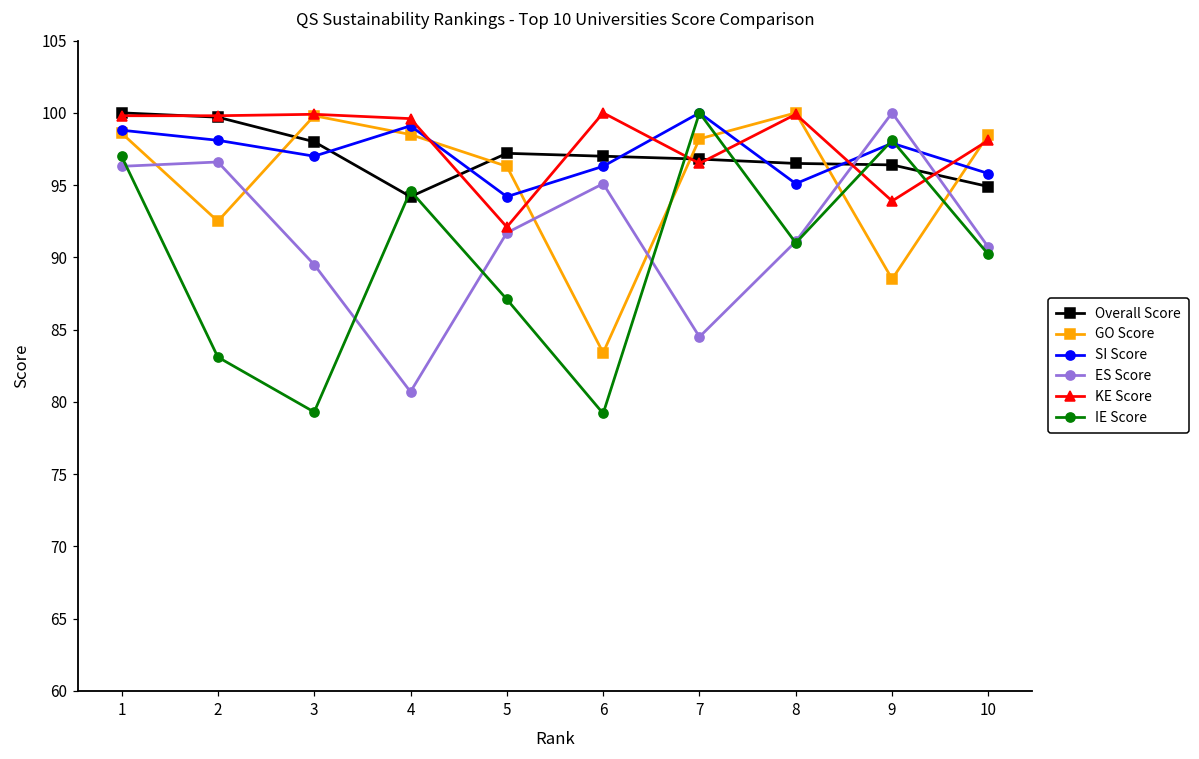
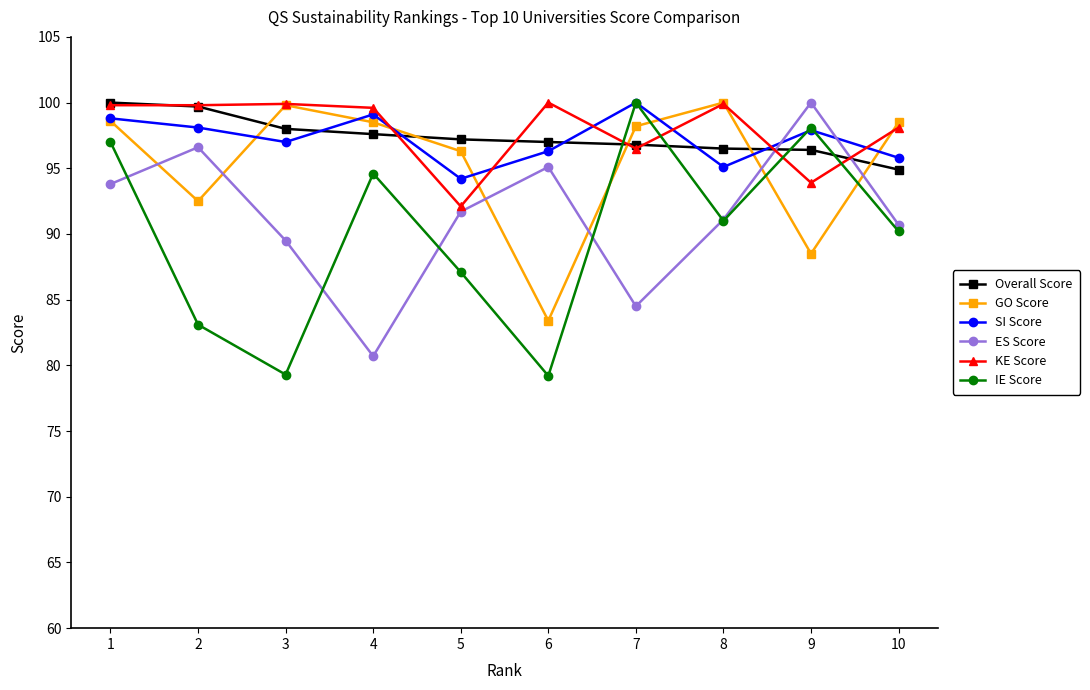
  {
    "Overall Score": {
      "1": 100.0,
      "3": 98.0,
-     "4": 94.2,
+     "4": 97.6,
      "5": 97.2,
      "6": 97.0,
      "7": 96.8,
      "8": 96.5,
      "9": 96.4,
      "10": 94.9
    },
    "GO Score": {
      "1": 98.6,
      "2": 92.5,
      "4": 98.5,
      "5": 96.3,
      "6": 83.4,
      "7": 98.2,
      "9": 88.5,
      "10": 98.5
    },
    "SI Score": {
      "1": 98.8,
      "2": 98.1,
      "3": 97.0,
      "4": 99.1,
      "5": 94.2,
      "6": 96.3,
      "8": 95.1,
      "9": 97.9,
      "10": 95.8
    },
    "ES Score": {
-     "1": 96.3,
+     "1": 93.8,
      "2": 96.6,
      "3": 89.5,
      "4": 80.7,
      "5": 91.7,
      "6": 95.1,
      "7": 84.5,
      "9": 100.0,
      "10": 90.7
    },
    "KE Score": {
      "1": 99.8,
      "4": 99.6,
      "5": 92.1,
      "6": 100.0,
      "7": 96.5,
      "9": 93.9,
      "10": 98.1
    },
    "IE Score": {
      "1": 97.0,
      "2": 83.1,
      "3": 79.3,
      "4": 94.6,
      "5": 87.1,
      "6": 79.2,
      "9": 98.1,
      "10": 90.2
    }
  }
